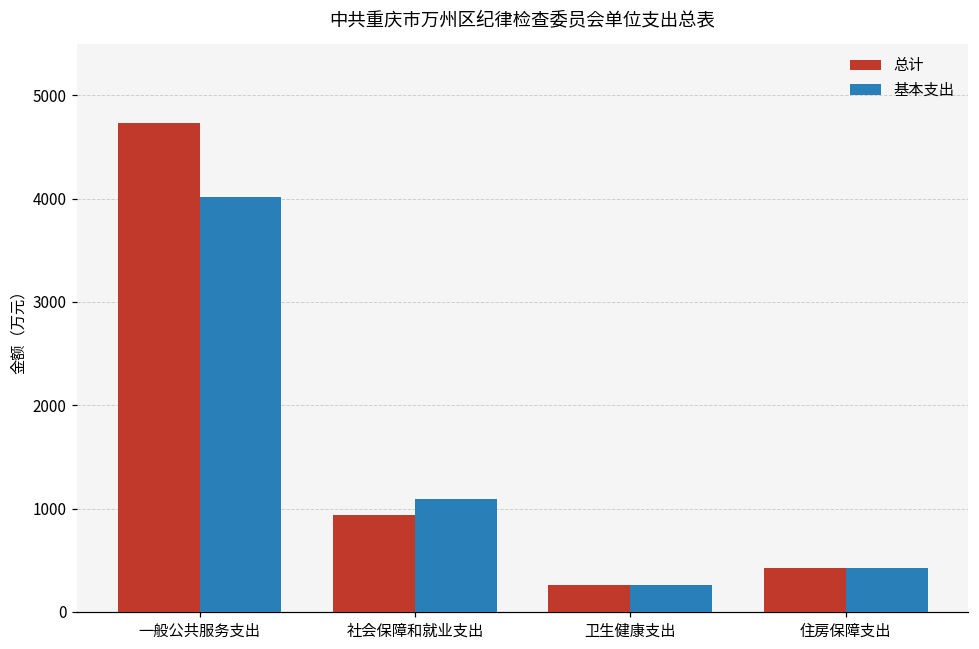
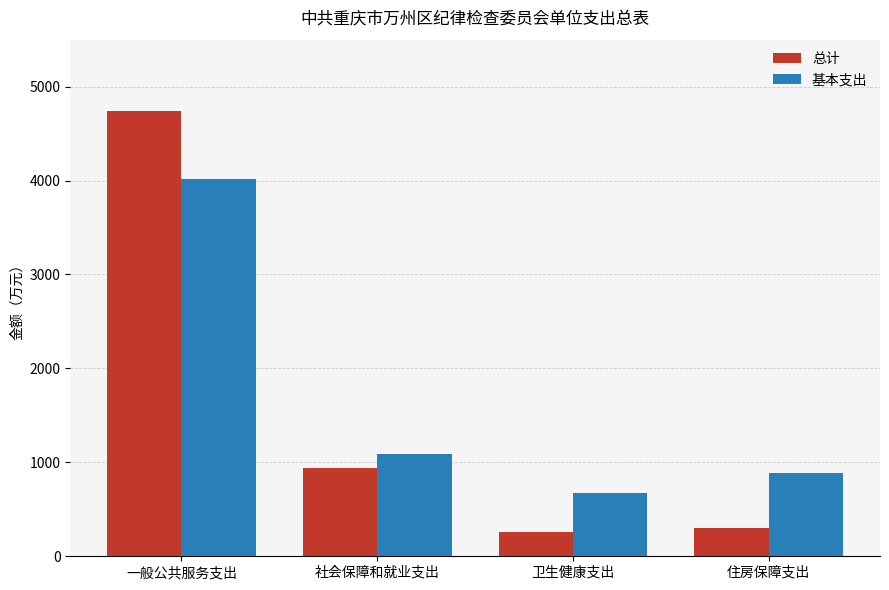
  {
    "总计": {
      "一般公共服务支出": 4700,
      "社会保障和就业支出": 900,
      "卫生健康支出": 300,
-     "住房保障支出": 400
+     "住房保障支出": 300
    },
    "基本支出": {
      "一般公共服务支出": 4000,
      "社会保障和就业支出": 1100,
-     "卫生健康支出": 300,
-     "住房保障支出": 400
+     "卫生健康支出": 700,
+     "住房保障支出": 900
    }
  }
